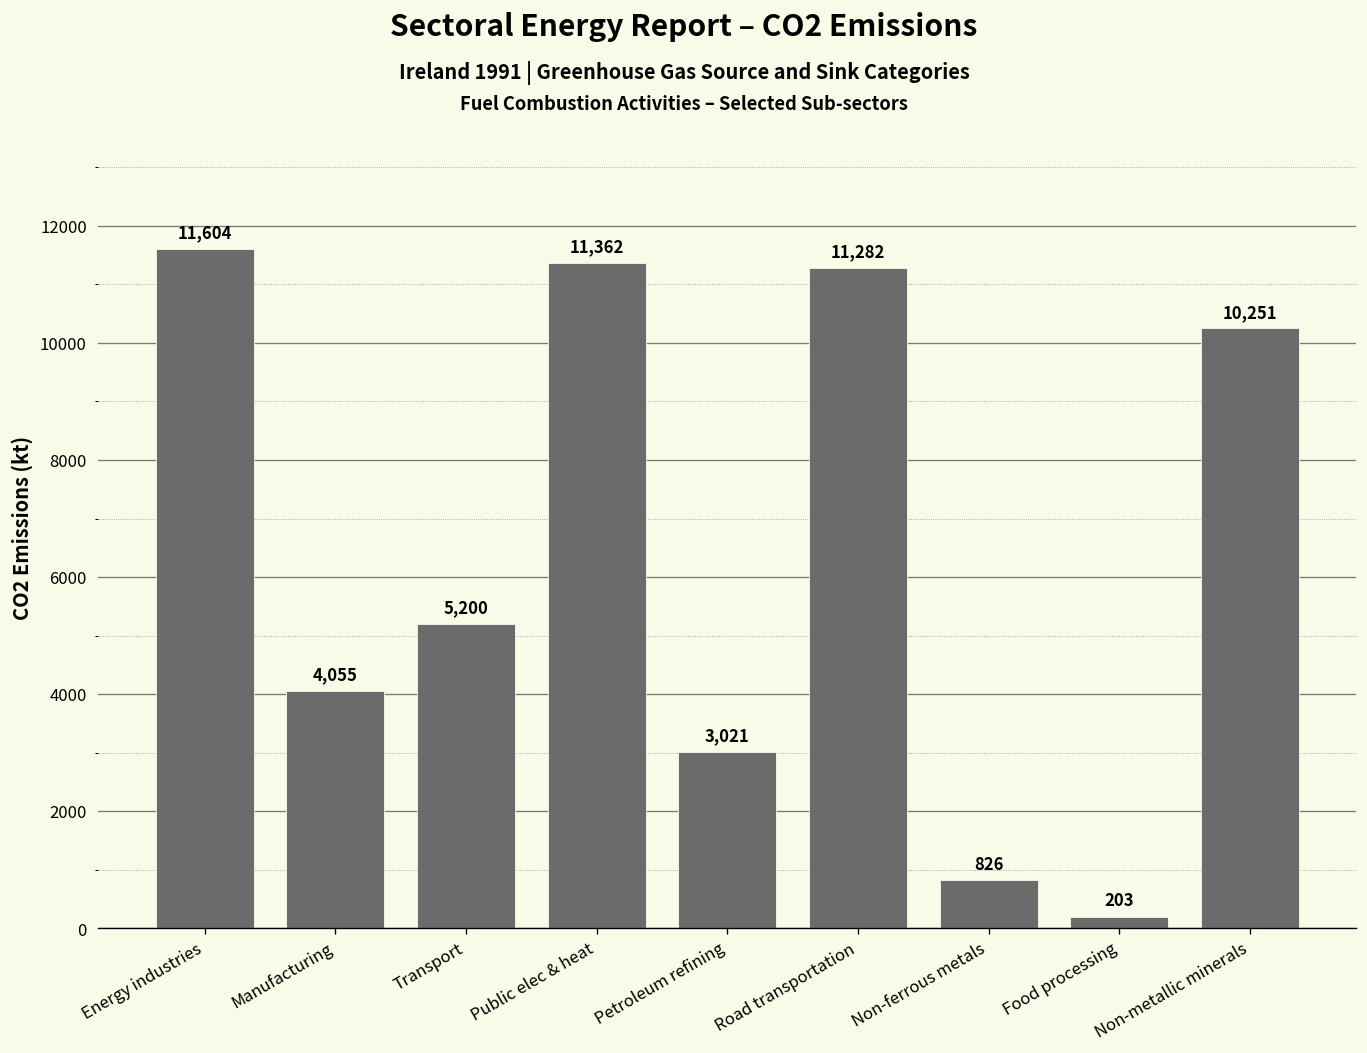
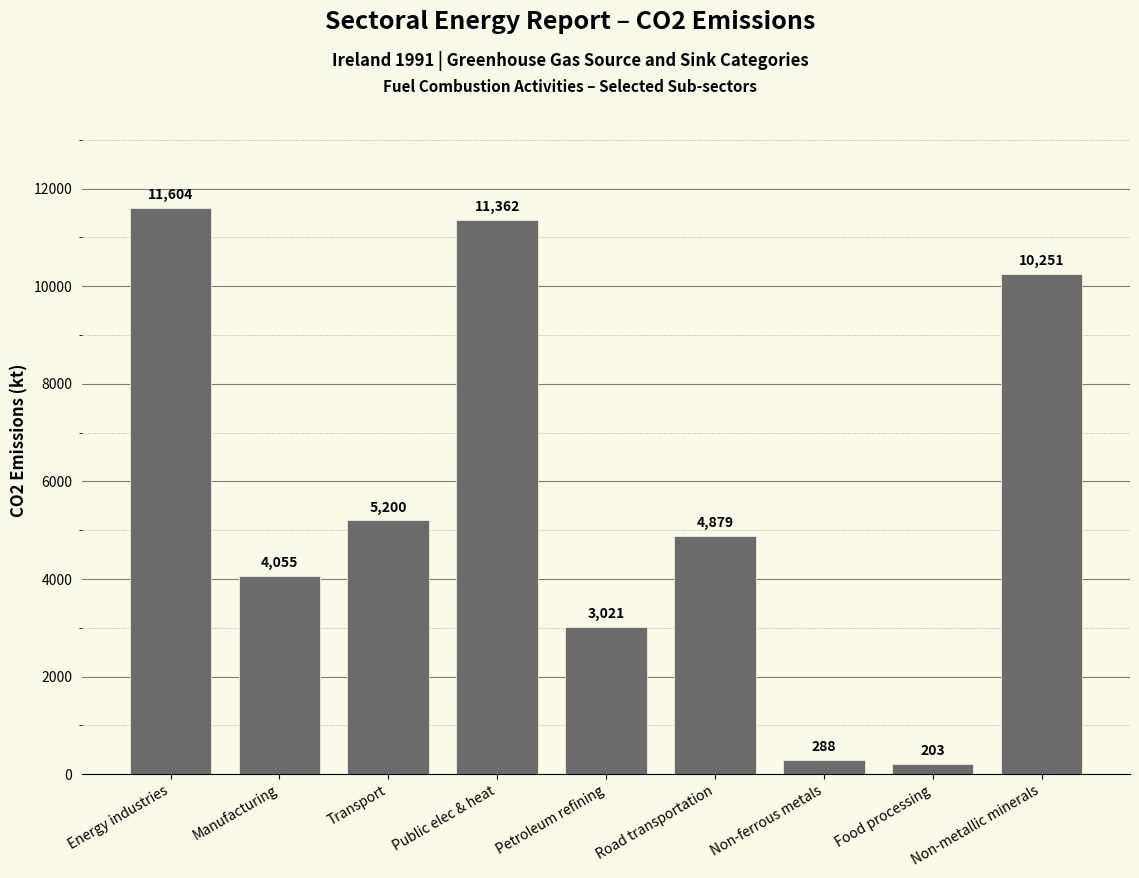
  {
    "Energy industries": "11,604",
    "Manufacturing": "4,055",
    "Transport": "5,200",
    "Public elec & heat": "11,362",
    "Petroleum refining": "3,021",
-   "Road transportation": "11,282",
-   "Non-ferrous metals": "826",
+   "Road transportation": "4,879",
+   "Non-ferrous metals": "288",
    "Food processing": "203",
    "Non-metallic minerals": "10,251"
  }
